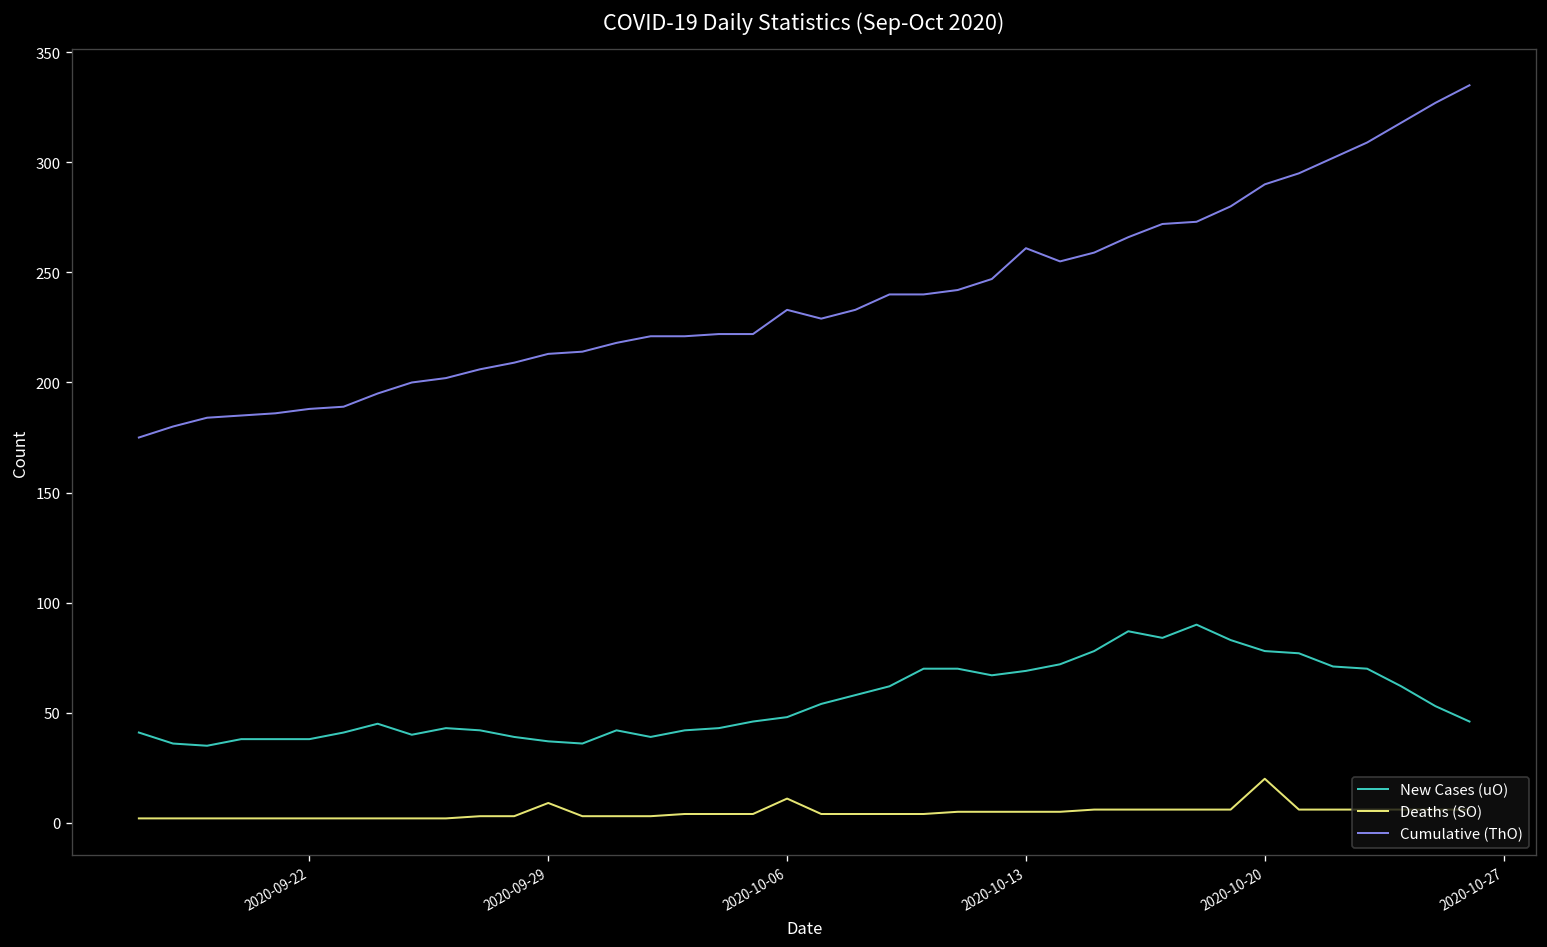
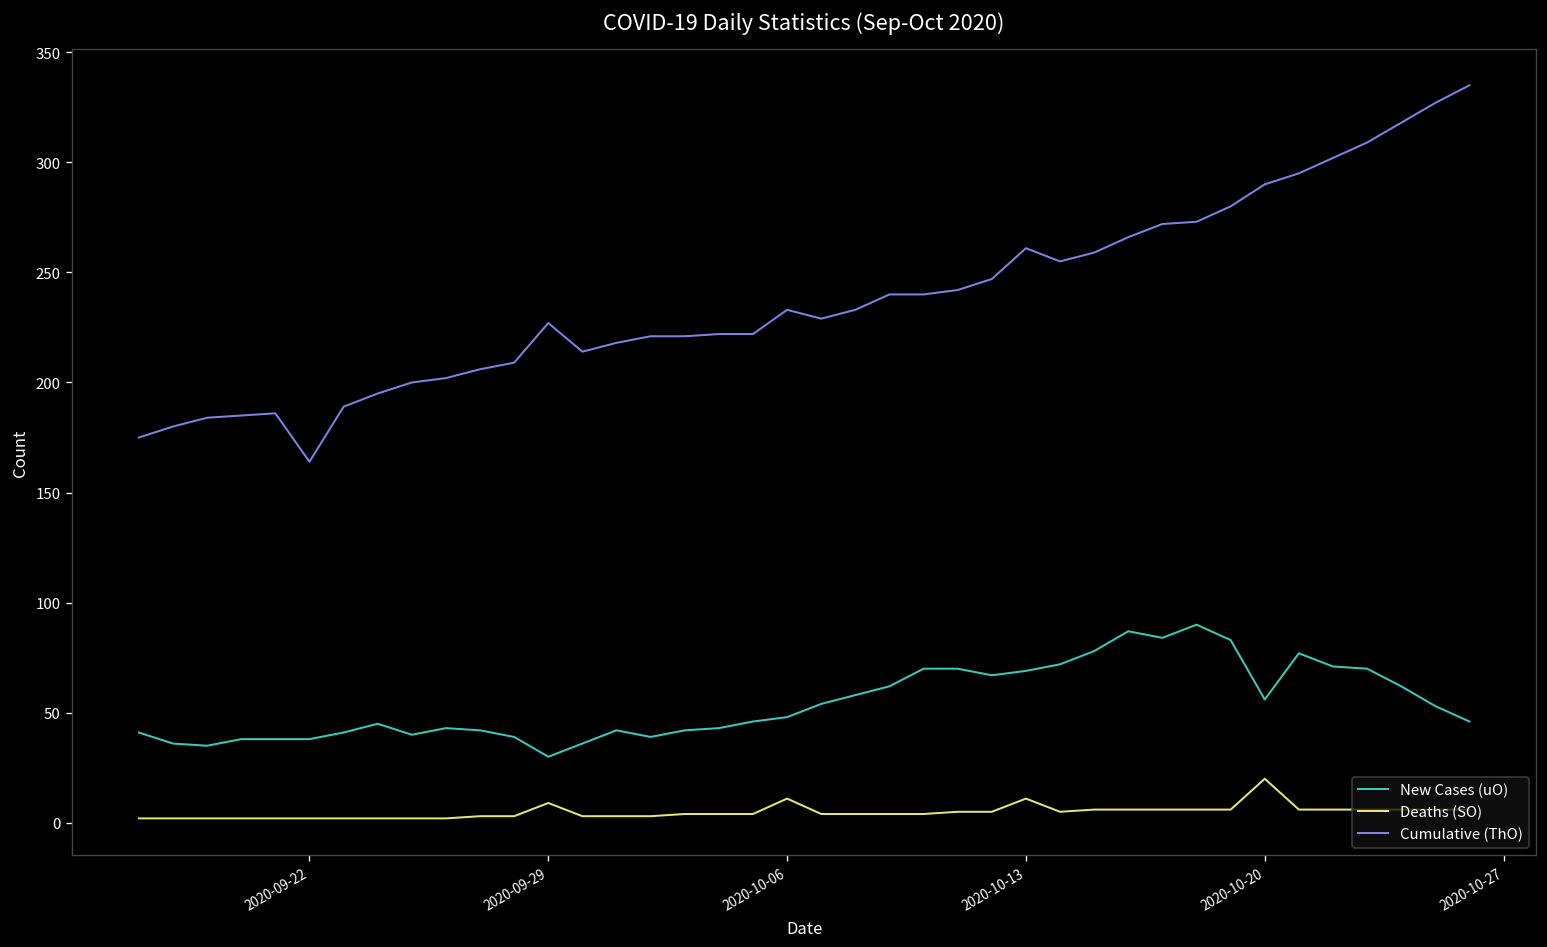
  {
    "New Cases (uO)": {
      "2020-09-22": 38,
-     "2020-09-29": 37,
+     "2020-09-29": 30,
      "2020-10-06": 48,
      "2020-10-13": 69,
-     "2020-10-20": 78
+     "2020-10-20": 56
    },
    "Deaths (SO)": {
      "2020-09-22": 2,
      "2020-09-29": 9,
      "2020-10-06": 11,
-     "2020-10-13": 5,
+     "2020-10-13": 11,
      "2020-10-20": 20
    },
    "Cumulative (ThO)": {
-     "2020-09-22": 188,
-     "2020-09-29": 213,
+     "2020-09-22": 164,
+     "2020-09-29": 227,
      "2020-10-06": 233,
      "2020-10-13": 261,
      "2020-10-20": 290
    }
  }
